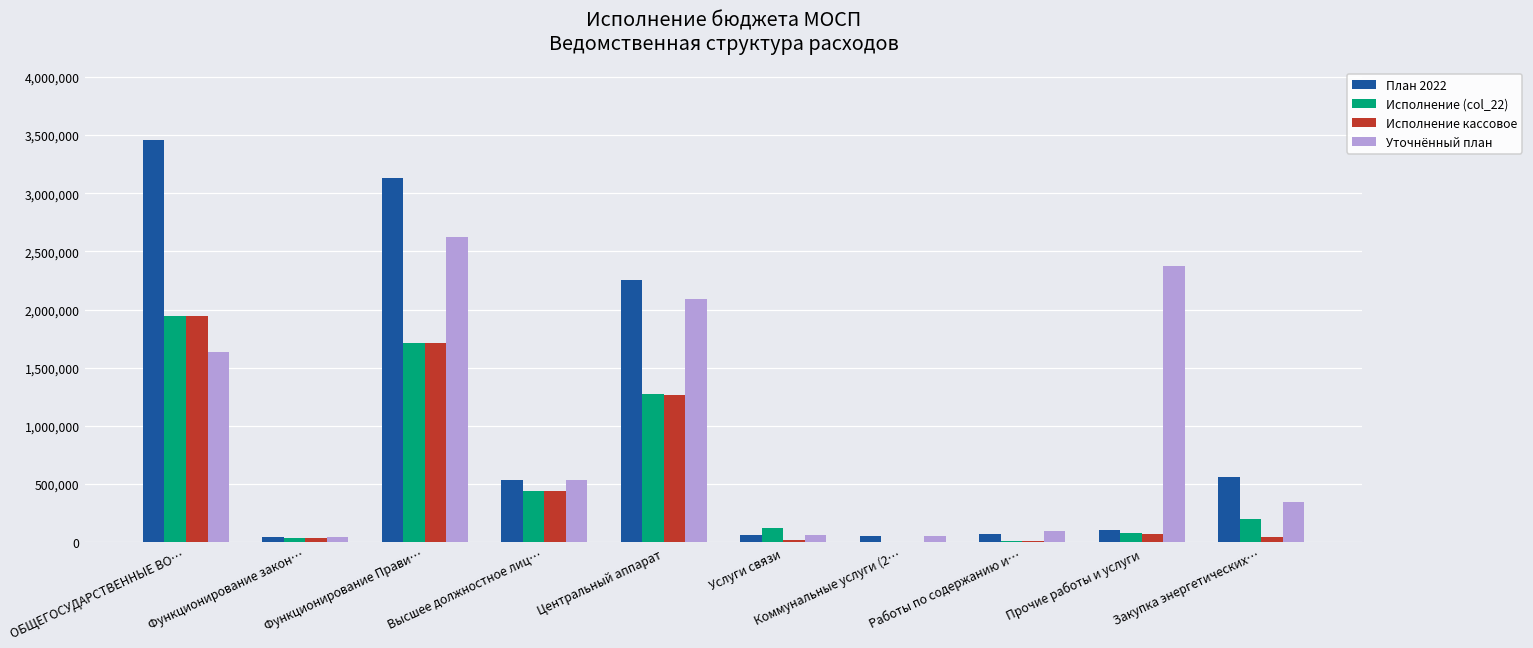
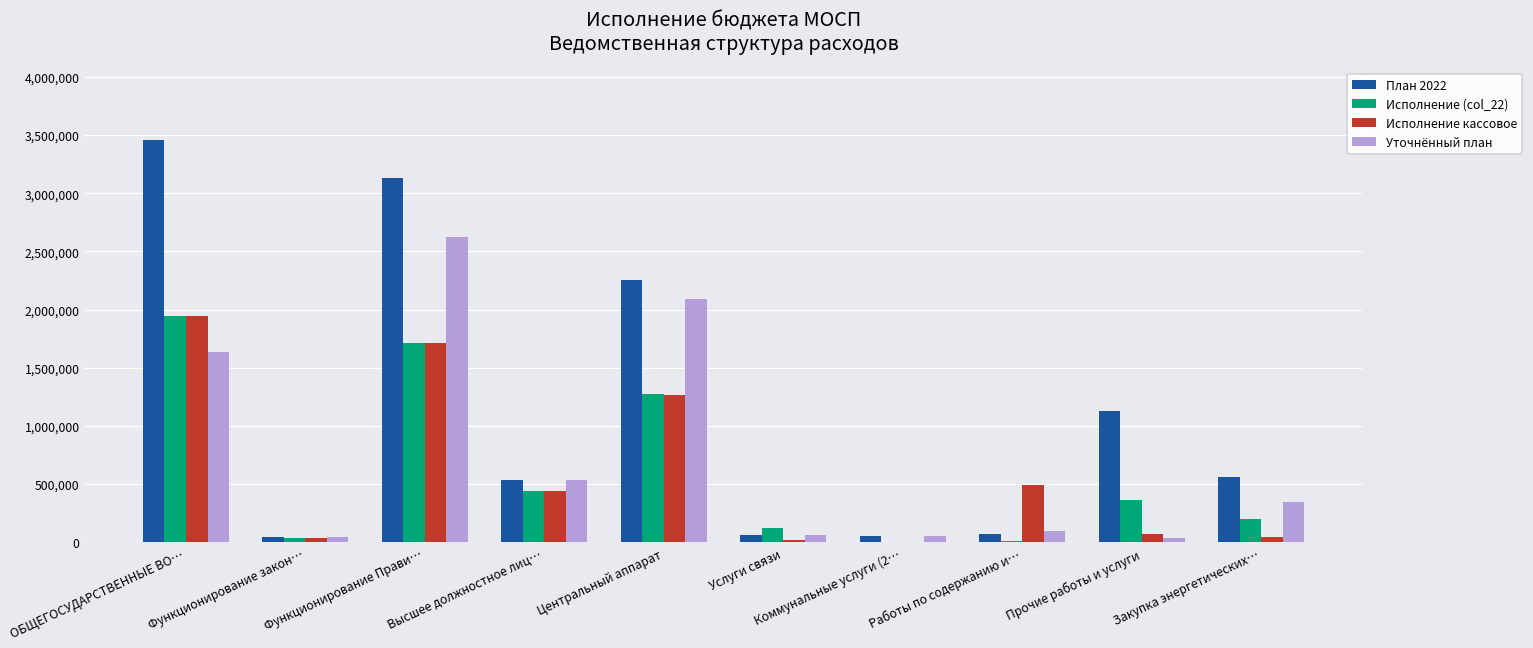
  {
    "План 2022": {
      "ОБЩЕГОСУДАРСТВЕННЫЕ ВО…": "3,460,000",
      "Функционирование закон…": "50,000",
      "Функционирование Прави…": "3,130,000",
      "Высшее должностное лиц…": "530,000",
      "Центральный аппарат": "2,250,000",
      "Услуги связи": "60,000",
      "Коммунальные услуги (2…": "50,000",
      "Работы по содержанию и…": "70,000",
-     "Прочие работы и услуги": "100,000",
+     "Прочие работы и услуги": "1,130,000",
      "Закупка энергетических…": "560,000"
    },
    "Исполнение (col_22)": {
      "ОБЩЕГОСУДАРСТВЕННЫЕ ВО…": "1,950,000",
      "Функционирование закон…": "30,000",
      "Функционирование Прави…": "1,710,000",
      "Высшее должностное лиц…": "440,000",
      "Центральный аппарат": "1,270,000",
      "Услуги связи": "120,000",
-     "Прочие работы и услуги": "80,000",
+     "Прочие работы и услуги": "360,000",
      "Закупка энергетических…": "200,000"
    },
    "Исполнение кассовое": {
      "ОБЩЕГОСУДАРСТВЕННЫЕ ВО…": "1,940,000",
      "Функционирование закон…": "30,000",
      "Функционирование Прави…": "1,710,000",
      "Высшее должностное лиц…": "440,000",
      "Центральный аппарат": "1,270,000",
-     "Работы по содержанию и…": "10,000",
+     "Работы по содержанию и…": "490,000",
      "Прочие работы и услуги": "70,000",
      "Закупка энергетических…": "50,000"
    },
    "Уточнённый план": {
      "ОБЩЕГОСУДАРСТВЕННЫЕ ВО…": "1,630,000",
      "Функционирование закон…": "50,000",
      "Функционирование Прави…": "2,620,000",
      "Высшее должностное лиц…": "530,000",
      "Центральный аппарат": "2,090,000",
      "Услуги связи": "60,000",
      "Коммунальные услуги (2…": "50,000",
      "Работы по содержанию и…": "100,000",
-     "Прочие работы и услуги": "2,370,000",
+     "Прочие работы и услуги": "40,000",
      "Закупка энергетических…": "350,000"
    }
  }
